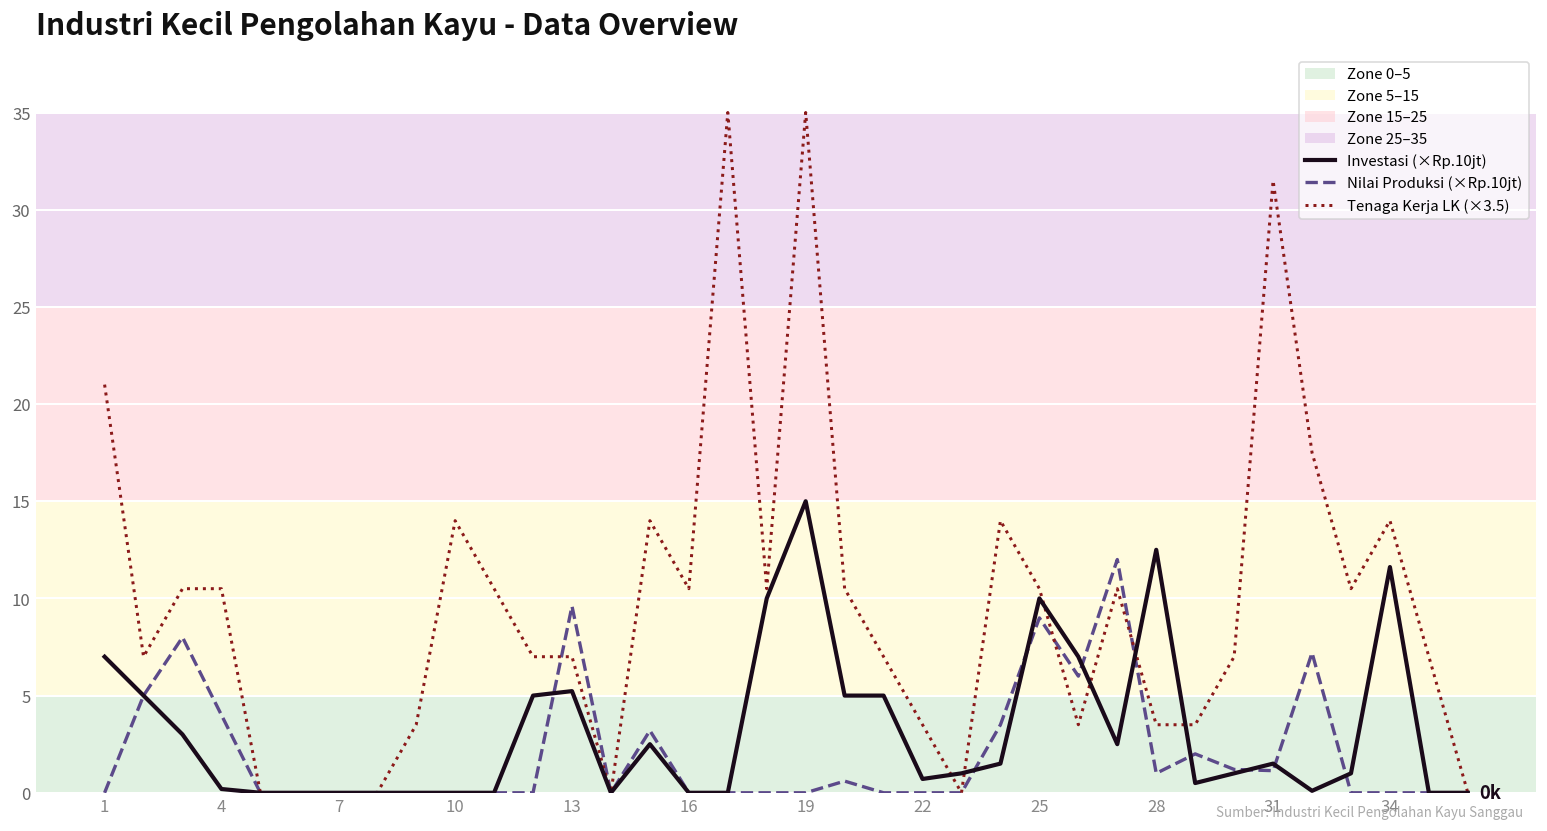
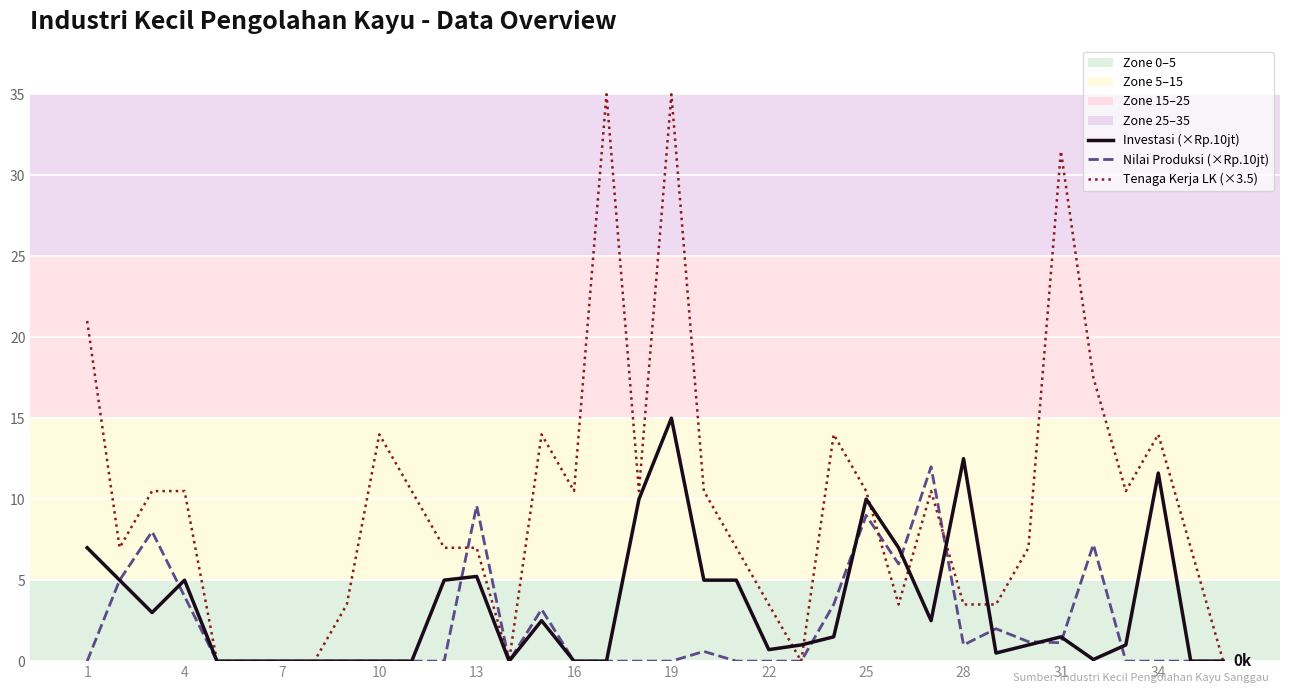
  {
    "Investasi (×Rp.10jt)": {
      "1": 7.0,
-     "4": 0.2,
+     "4": 5.0,
      "13": 5.2,
      "19": 15.0,
      "22": 0.7,
      "25": 10.0,
      "28": 12.5,
      "31": 1.5,
      "34": 11.6
    },
    "Nilai Produksi (×Rp.10jt)": {
      "1": 0.0,
      "4": 4.0,
      "13": 9.6,
      "19": 0.0,
      "22": 0.0,
      "25": 9.0,
      "28": 1.0,
      "31": 1.1,
      "34": 0.0
    },
    "Tenaga Kerja LK (×3.5)": {
      "1": 21.0,
      "4": 10.5,
      "10": 14.0,
      "13": 7.0,
      "16": 10.5,
      "19": 35.0,
      "22": 3.5,
      "25": 10.5,
      "28": 3.5,
      "31": 31.5,
      "34": 14.0
    }
  }
